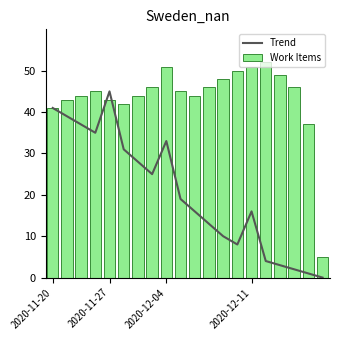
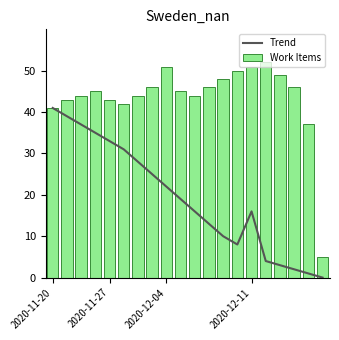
  {
    "Trend": {
      "2020-11-20": 41,
-     "2020-11-27": 45,
-     "2020-12-04": 33,
+     "2020-11-27": 33,
+     "2020-12-04": 22,
      "2020-12-11": 16
    },
    "Work Items": {
      "2020-11-20": 41,
      "2020-11-27": 43,
      "2020-12-04": 51
    }
  }
